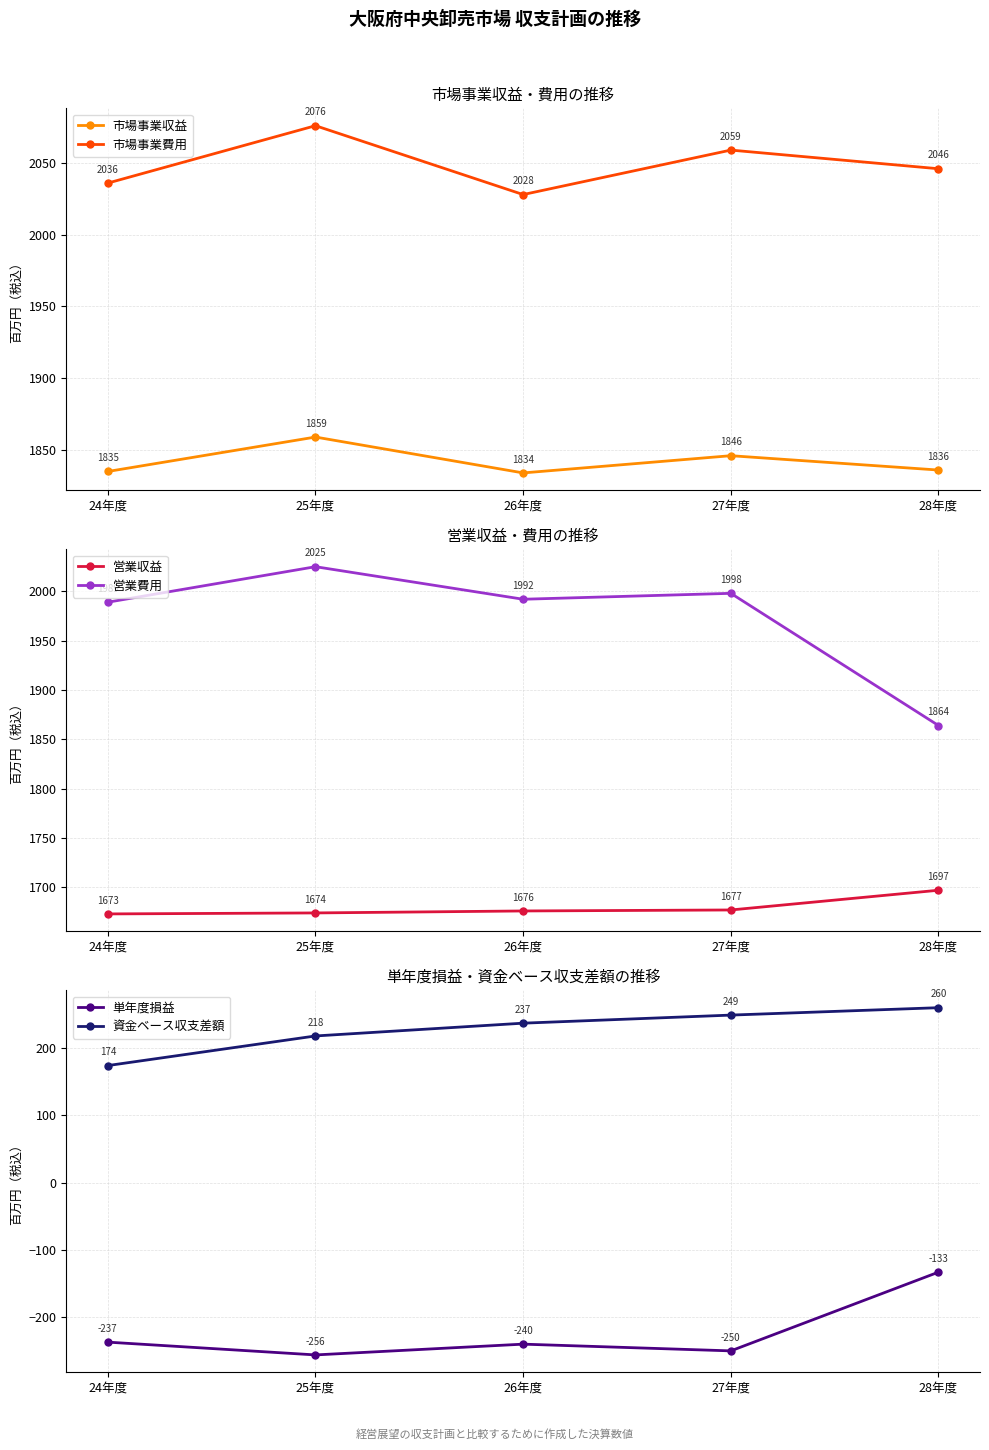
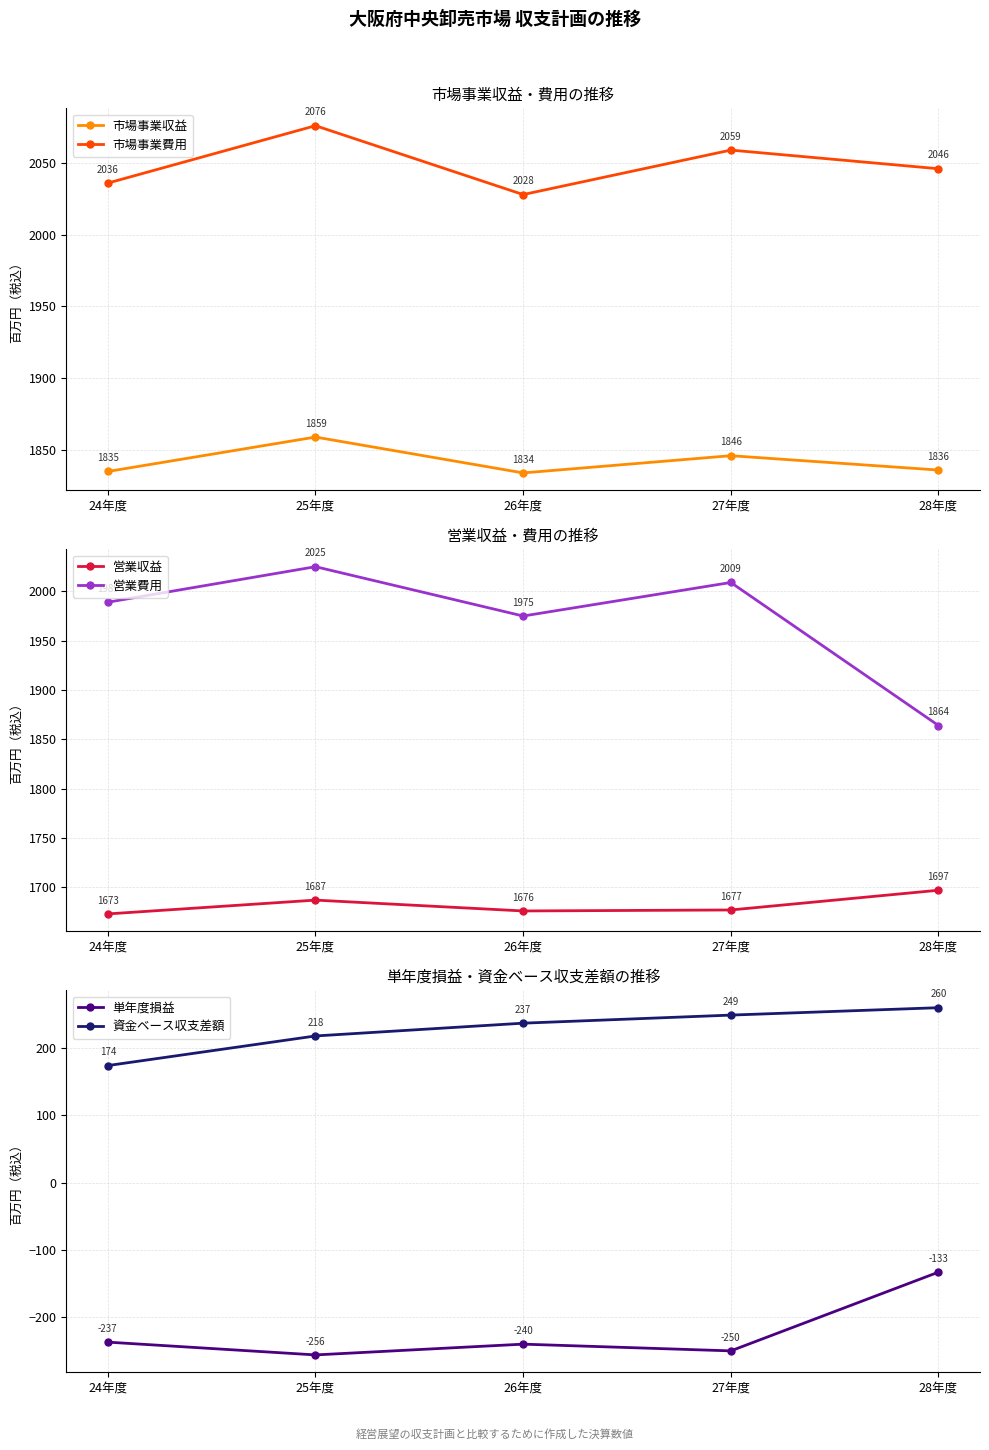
  {
    "市場事業収益・費用の推移": {
      "市場事業収益": {
        "24年度": 1835,
        "25年度": 1859,
        "26年度": 1834,
        "27年度": 1846,
        "28年度": 1836
      },
      "市場事業費用": {
        "24年度": 2036,
        "25年度": 2076,
        "26年度": 2028,
        "27年度": 2059,
        "28年度": 2046
      }
    },
    "営業収益・費用の推移": {
      "営業収益": {
        "24年度": 1673,
-       "25年度": 1674,
+       "25年度": 1687,
        "26年度": 1676,
        "27年度": 1677,
        "28年度": 1697
      },
      "営業費用": {
        "25年度": 2025,
-       "26年度": 1992,
-       "27年度": 1998,
+       "26年度": 1975,
+       "27年度": 2009,
        "28年度": 1864
      }
    }
  }
